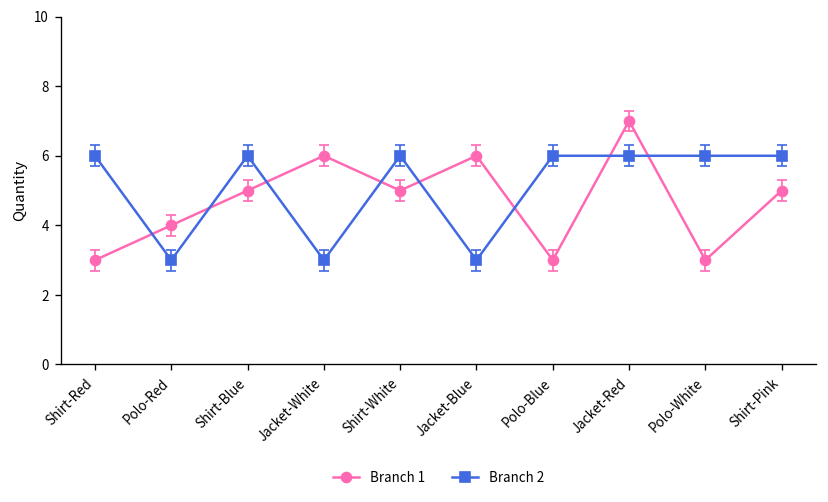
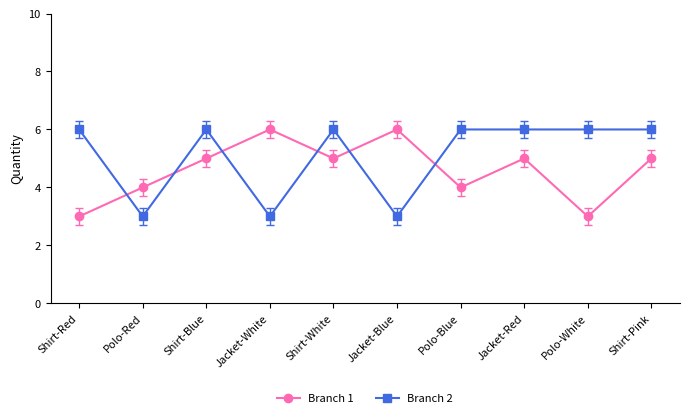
  {
    "Branch 1": {
      "Shirt-Red": 3,
      "Polo-Red": 4,
      "Shirt-Blue": 5,
      "Jacket-White": 6,
      "Shirt-White": 5,
      "Jacket-Blue": 6,
-     "Polo-Blue": 3,
-     "Jacket-Red": 7,
+     "Polo-Blue": 4,
+     "Jacket-Red": 5,
      "Polo-White": 3,
      "Shirt-Pink": 5
    }
  }
